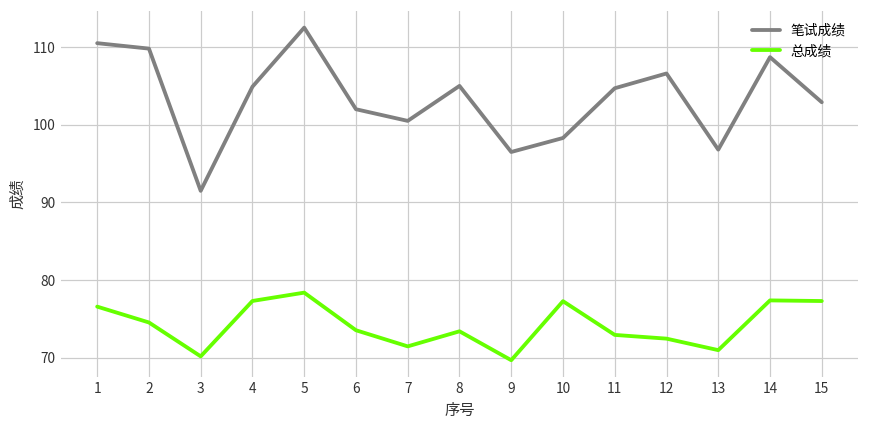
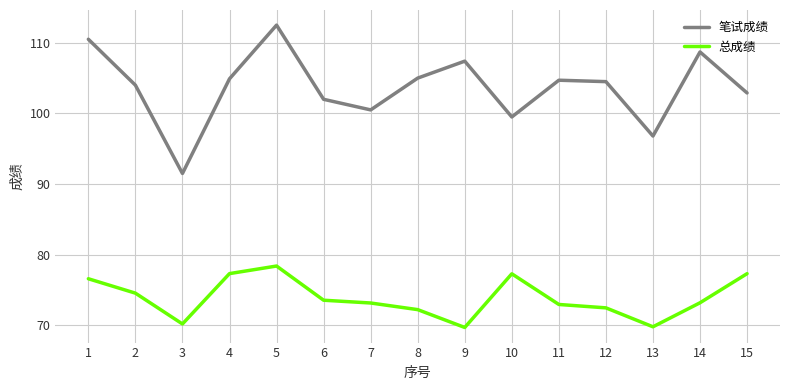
  {
    "笔试成绩": {
      "1": 111,
-     "2": 110,
+     "2": 104,
      "3": 92,
      "4": 105,
      "5": 113,
      "6": 102,
      "7": 101,
      "8": 105,
-     "9": 97,
-     "10": 98,
+     "9": 107,
+     "10": 100,
      "11": 105,
-     "12": 107,
+     "12": 105,
      "13": 97,
      "14": 109,
      "15": 103
    },
    "总成绩": {
      "1": 77,
      "2": 75,
      "3": 70,
      "4": 77,
      "5": 78,
      "6": 74,
-     "7": 71,
-     "8": 73,
+     "7": 73,
+     "8": 72,
      "9": 70,
      "10": 77,
      "11": 73,
      "12": 72,
-     "13": 71,
-     "14": 77,
+     "13": 70,
+     "14": 73,
      "15": 77
    }
  }
